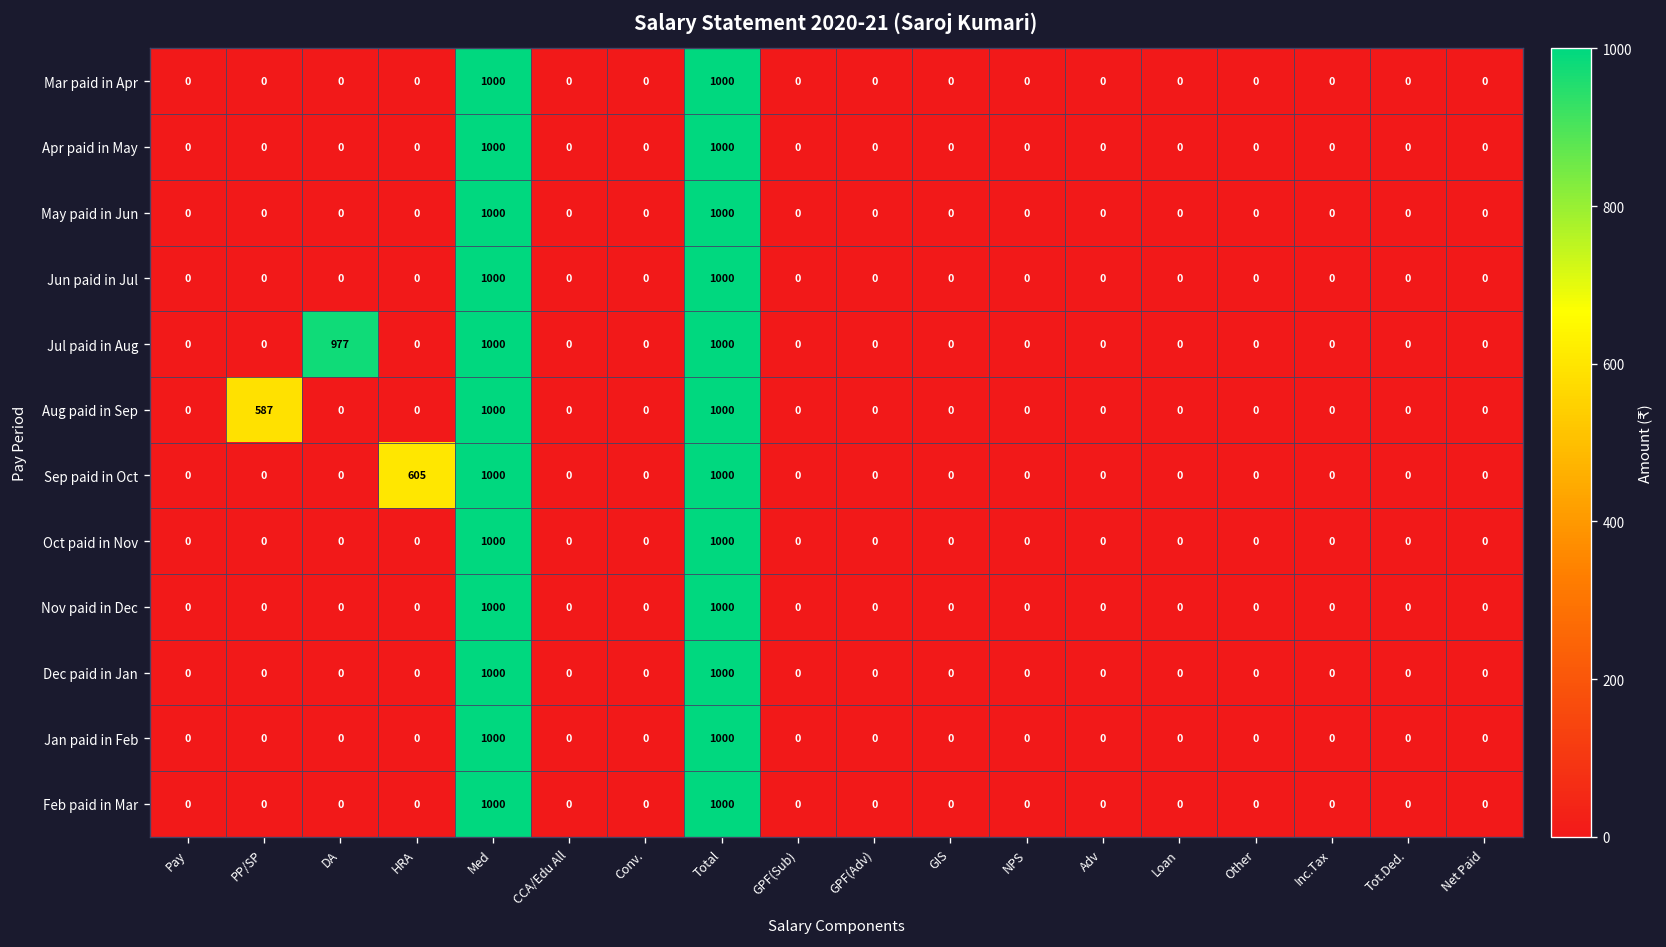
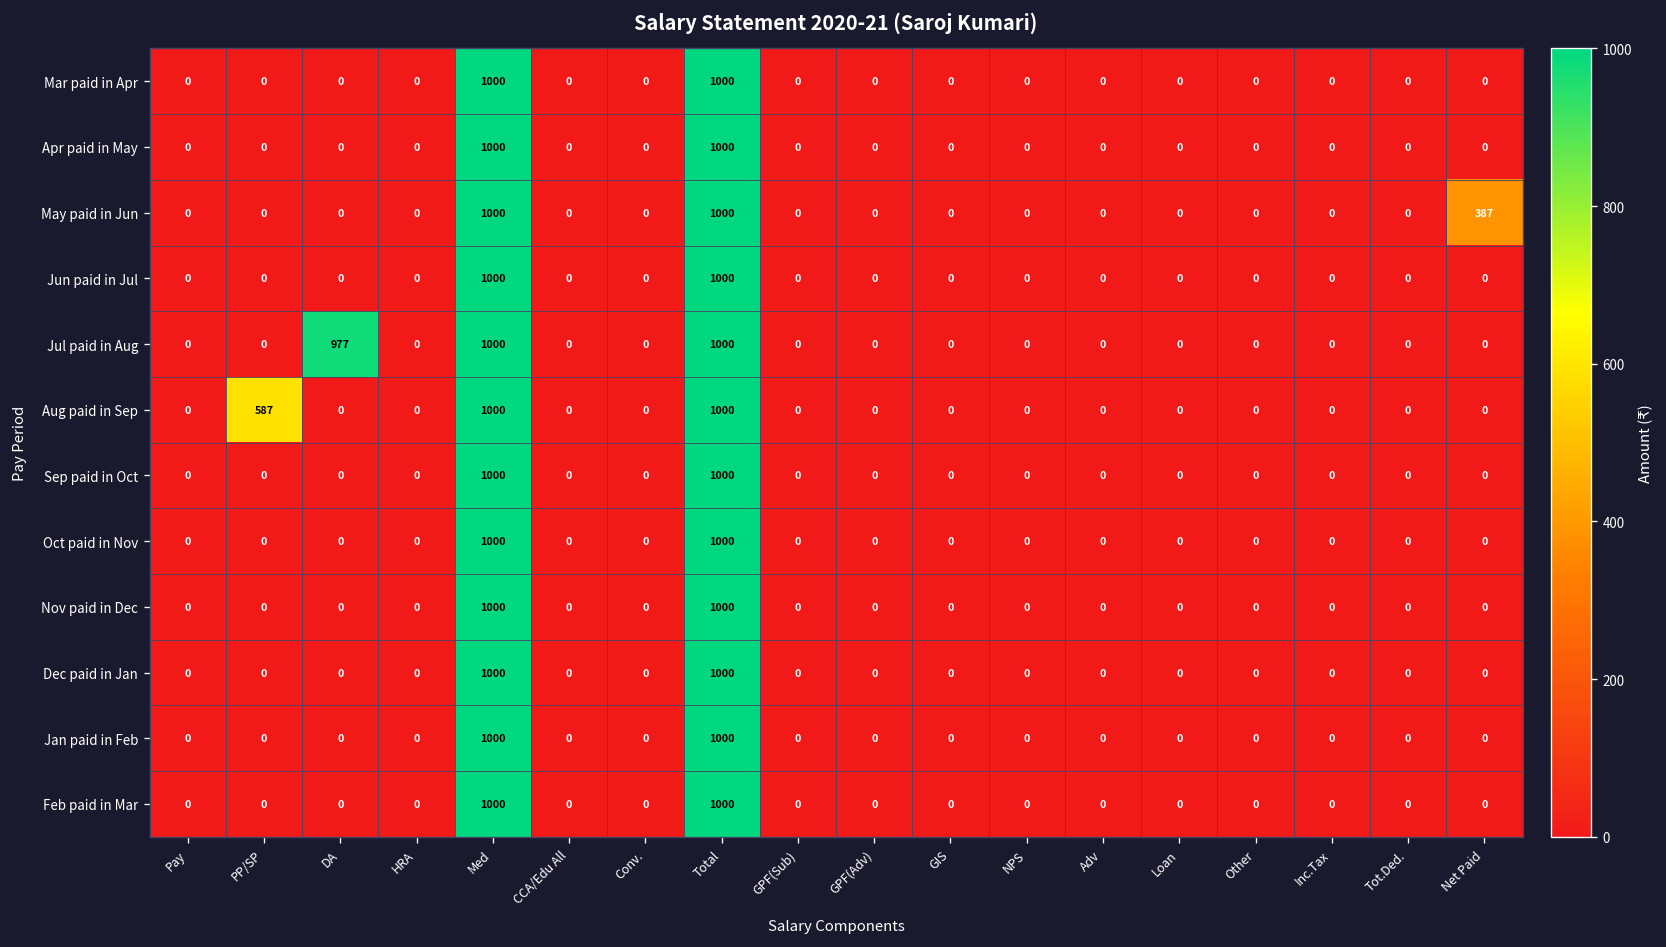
  {
    "May paid in Jun": {
      "Pay": 0,
      "PP/SP": 0,
      "DA": 0,
      "HRA": 0,
      "Med": 1000,
      "CCA/Edu All": 0,
      "Conv.": 0,
      "Total": 1000,
      "GPF(Sub)": 0,
      "GPF(Adv)": 0,
      "GIS": 0,
      "NPS": 0,
      "Adv": 0,
      "Loan": 0,
      "Other": 0,
      "Inc.Tax": 0,
      "Tot.Ded.": 0,
-     "Net Paid": 0
+     "Net Paid": 387
    },
    "Sep paid in Oct": {
      "Pay": 0,
      "PP/SP": 0,
      "DA": 0,
-     "HRA": 605,
+     "HRA": 0,
      "Med": 1000,
      "CCA/Edu All": 0,
      "Conv.": 0,
      "Total": 1000,
      "GPF(Sub)": 0,
      "GPF(Adv)": 0,
      "GIS": 0,
      "NPS": 0,
      "Adv": 0,
      "Loan": 0,
      "Other": 0,
      "Inc.Tax": 0,
      "Tot.Ded.": 0,
      "Net Paid": 0
    }
  }
